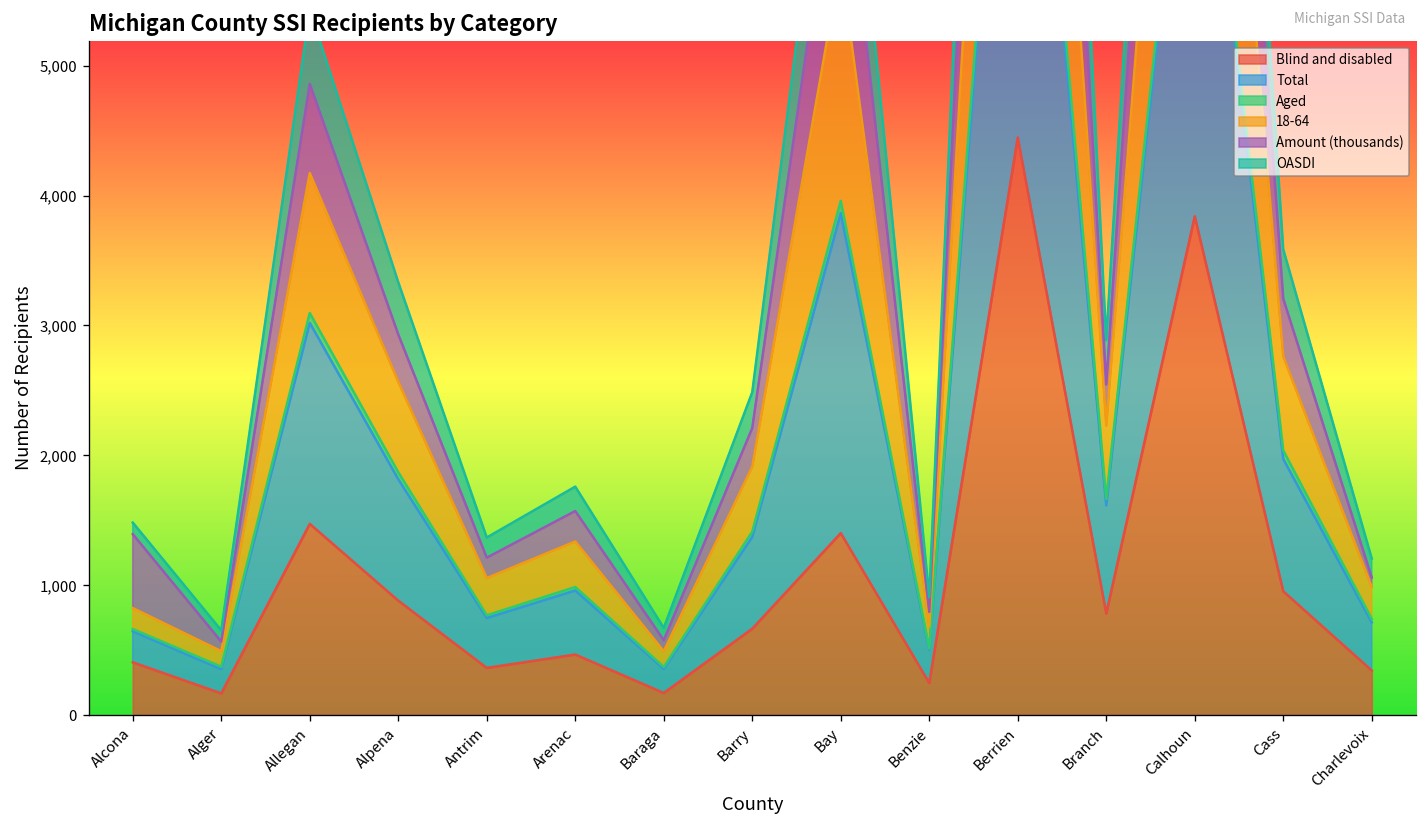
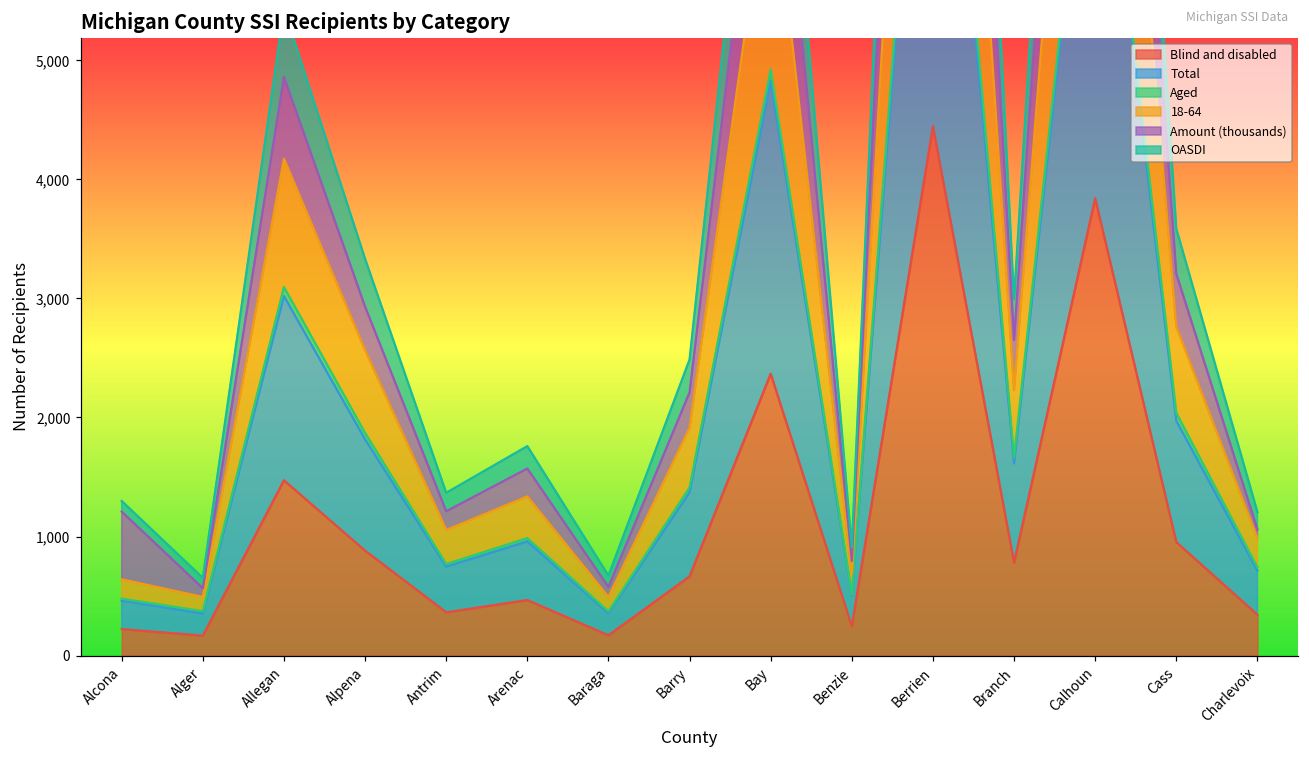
  {
    "Blind and disabled": {
-     "Alcona": "410",
+     "Alcona": "220",
      "Alger": "170",
      "Allegan": "1,470",
      "Alpena": "880",
      "Antrim": "360",
      "Arenac": "470",
      "Baraga": "170",
      "Barry": "670",
-     "Bay": "1,400",
+     "Bay": "2,370",
      "Benzie": "250",
      "Berrien": "4,450",
      "Branch": "780",
      "Calhoun": "3,840",
      "Cass": "950",
      "Charlevoix": "340"
    },
    "Total": {
      "Allegan": "1,550",
      "Alpena": "940",
      "Arenac": "490",
      "Barry": "710",
      "Bay": "2,460",
      "Branch": "830",
      "Cass": "1,020",
      "Charlevoix": "370"
    },
    "18-64": {
      "Alcona": "160",
      "Alger": "120",
      "Allegan": "1,080",
      "Alpena": "700",
      "Antrim": "290",
      "Arenac": "350",
      "Baraga": "120",
      "Barry": "500",
      "Benzie": "170",
      "Branch": "570",
      "Cass": "730",
      "Charlevoix": "250"
    },
    "Amount (thousands)": {
      "Alcona": "570",
      "Alger": "70",
      "Allegan": "690",
      "Alpena": "360",
      "Antrim": "160",
      "Arenac": "230",
      "Baraga": "90",
      "Barry": "300",
      "Benzie": "110",
-     "Branch": "320",
+     "Branch": "420",
      "Cass": "440",
      "Charlevoix": "70"
    }
  }
